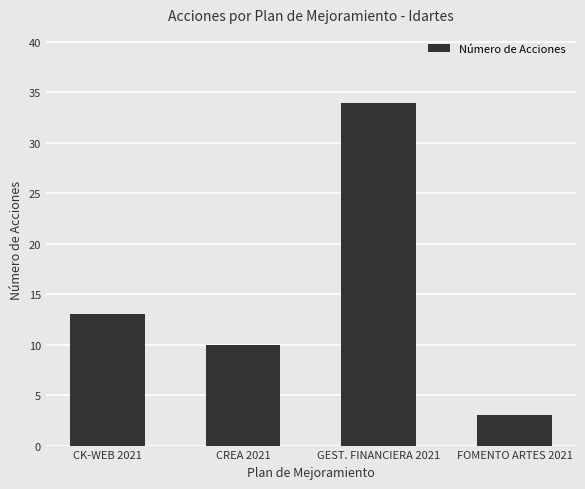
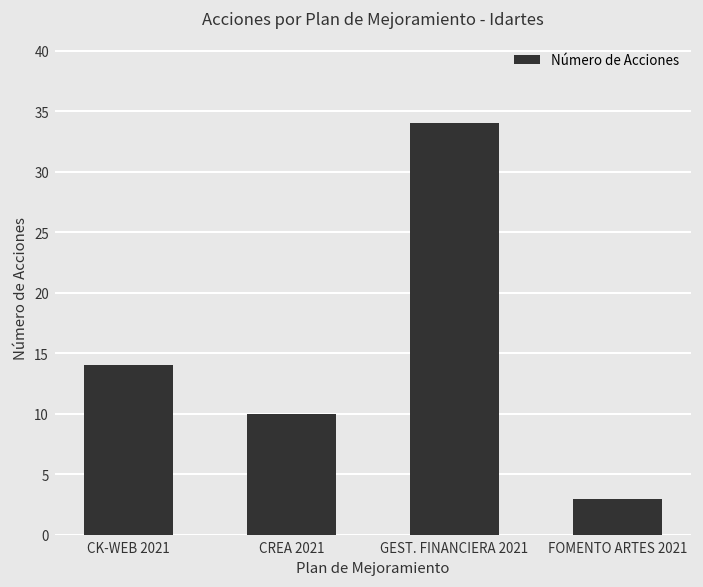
  {
-   "CK-WEB 2021": 13,
+   "CK-WEB 2021": 14,
    "CREA 2021": 10,
    "GEST. FINANCIERA 2021": 34,
    "FOMENTO ARTES 2021": 3
  }
